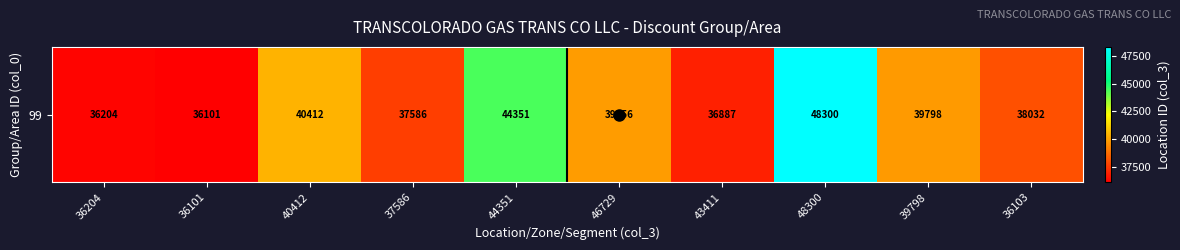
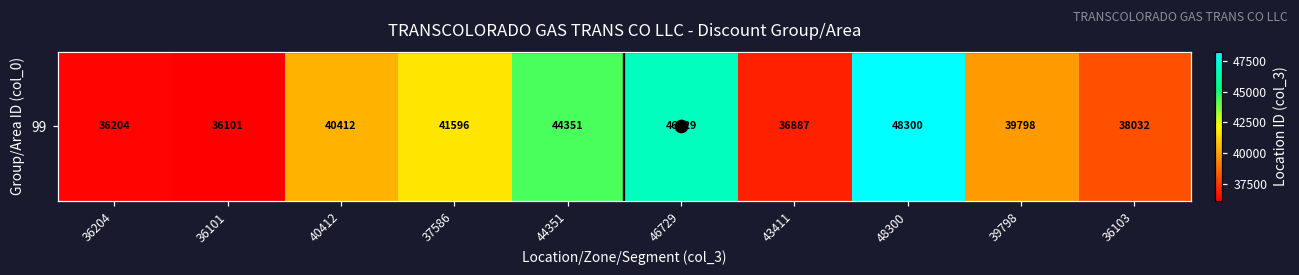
  {
    "99": {
      "36204": 36204,
      "36101": 36101,
      "40412": 40412,
-     "37586": 37586,
+     "37586": 41596,
      "44351": 44351,
-     "46729": 39856,
+     "46729": 46729,
      "43411": 36887,
      "48300": 48300,
      "39798": 39798,
      "36103": 38032
    }
  }
